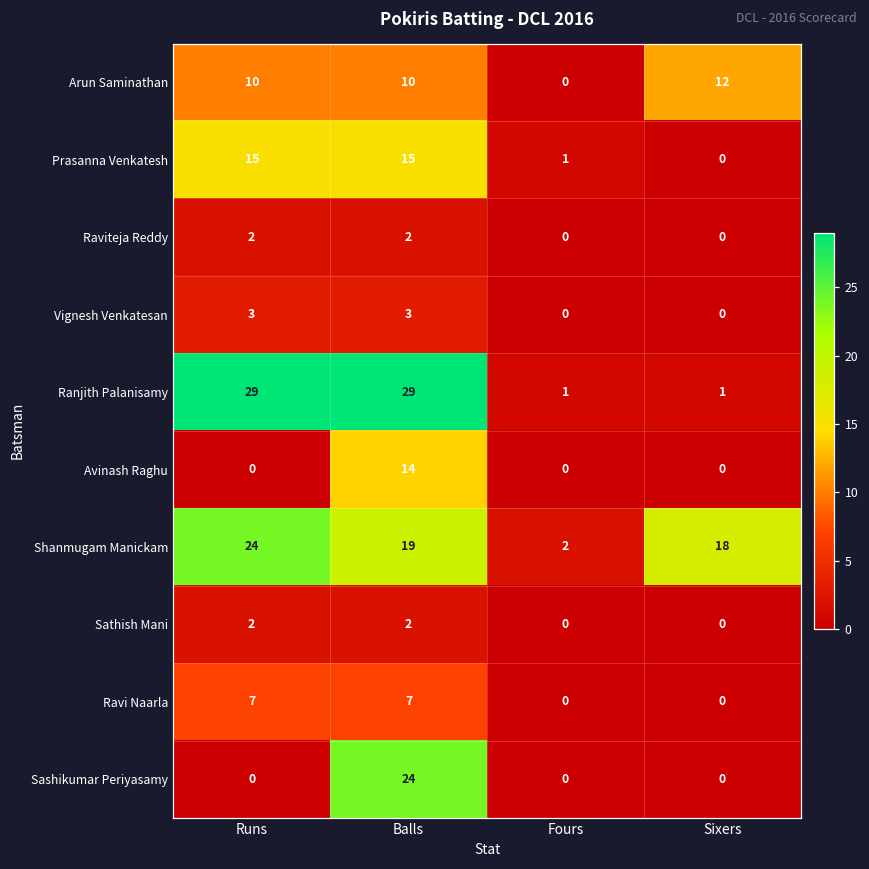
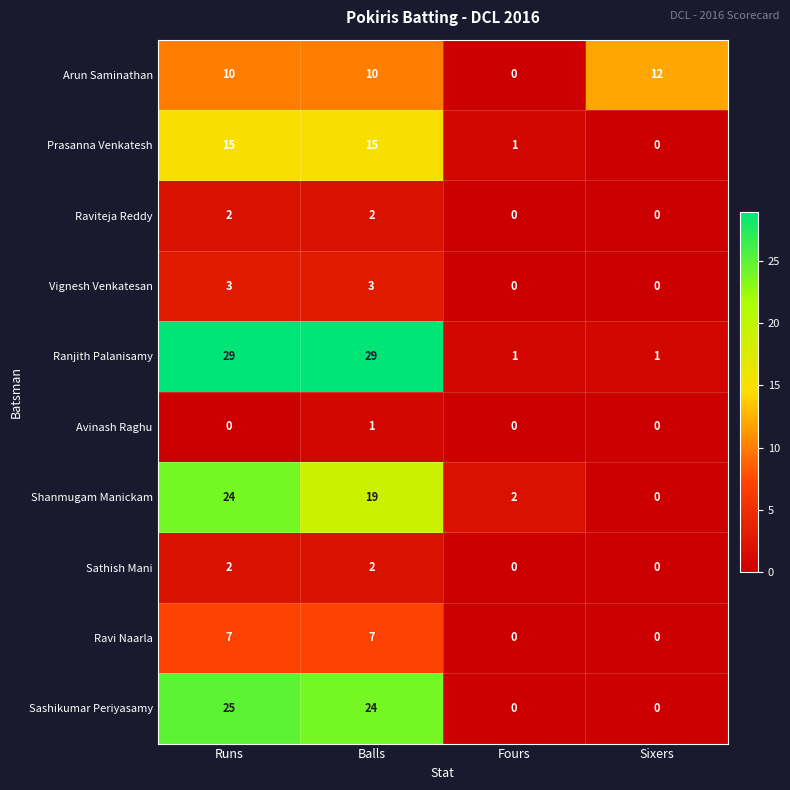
  {
    "Arun Saminathan": {
      "Runs": 10,
      "Balls": 10,
      "Fours": 0,
      "Sixers": 12
    },
    "Prasanna Venkatesh": {
      "Runs": 15,
      "Balls": 15,
      "Fours": 1,
      "Sixers": 0
    },
    "Raviteja Reddy": {
      "Runs": 2,
      "Balls": 2,
      "Fours": 0,
      "Sixers": 0
    },
    "Vignesh Venkatesan": {
      "Runs": 3,
      "Balls": 3,
      "Fours": 0,
      "Sixers": 0
    },
    "Ranjith Palanisamy": {
      "Runs": 29,
      "Balls": 29,
      "Fours": 1,
      "Sixers": 1
    },
    "Avinash Raghu": {
      "Runs": 0,
-     "Balls": 14,
+     "Balls": 1,
      "Fours": 0,
      "Sixers": 0
    },
    "Shanmugam Manickam": {
      "Runs": 24,
      "Balls": 19,
      "Fours": 2,
-     "Sixers": 18
+     "Sixers": 0
    },
    "Sathish Mani": {
      "Runs": 2,
      "Balls": 2,
      "Fours": 0,
      "Sixers": 0
    },
    "Ravi Naarla": {
      "Runs": 7,
      "Balls": 7,
      "Fours": 0,
      "Sixers": 0
    },
    "Sashikumar Periyasamy": {
-     "Runs": 0,
+     "Runs": 25,
      "Balls": 24,
      "Fours": 0,
      "Sixers": 0
    }
  }
